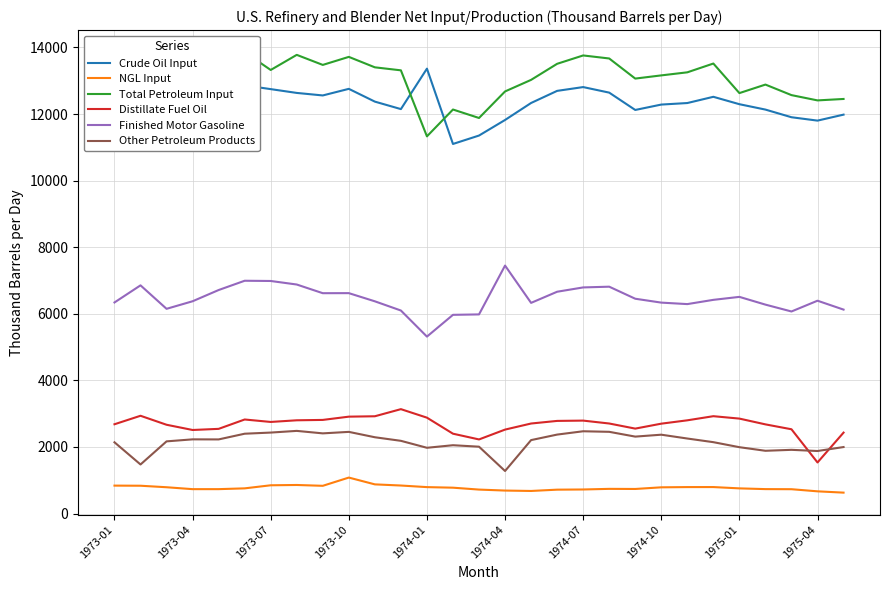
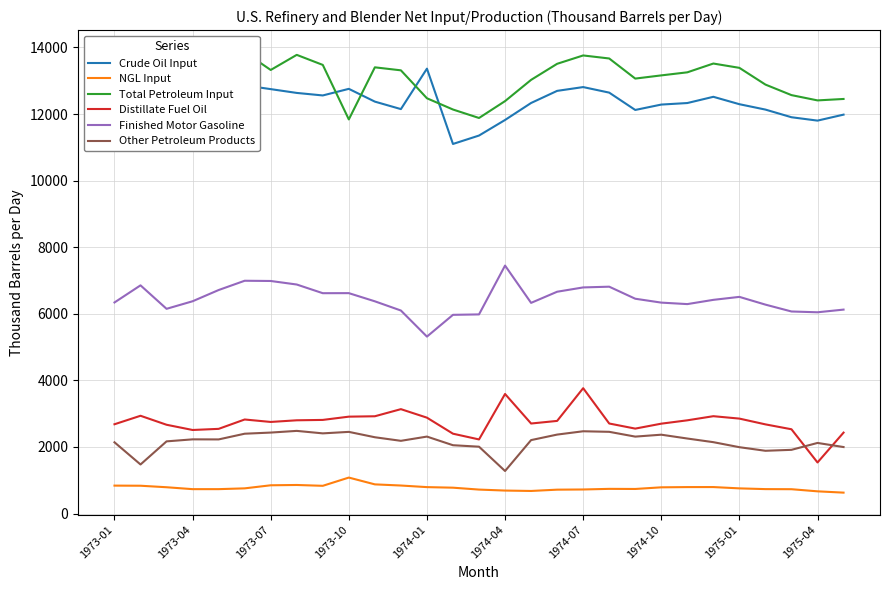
  {
    "Crude Oil Input": {
      "1973-07": 12700,
      "1973-10": 12800,
      "1974-01": 13400,
      "1974-04": 11800,
      "1974-07": 12800,
      "1974-10": 12300,
      "1975-01": 12300,
      "1975-04": 11800
    },
    "NGL Input": {
      "1973-01": 800,
      "1973-04": 700,
      "1973-07": 800,
      "1973-10": 1100,
      "1974-01": 800,
      "1974-04": 700,
      "1974-07": 700,
      "1974-10": 800,
      "1975-01": 800,
      "1975-04": 700
    },
    "Total Petroleum Input": {
      "1973-07": 13300,
-     "1973-10": 13700,
-     "1974-01": 11300,
-     "1974-04": 12700,
+     "1973-10": 11800,
+     "1974-01": 12500,
+     "1974-04": 12400,
      "1974-07": 13800,
      "1974-10": 13200,
-     "1975-01": 12600,
+     "1975-01": 13400,
      "1975-04": 12400
    },
    "Distillate Fuel Oil": {
      "1973-01": 2700,
      "1973-04": 2500,
      "1973-07": 2800,
      "1973-10": 2900,
      "1974-01": 2900,
-     "1974-04": 2500,
-     "1974-07": 2800,
+     "1974-04": 3600,
+     "1974-07": 3800,
      "1974-10": 2700,
      "1975-01": 2900,
      "1975-04": 1500
    },
    "Finished Motor Gasoline": {
      "1973-01": 6300,
      "1973-04": 6400,
      "1973-07": 7000,
      "1973-10": 6600,
      "1974-01": 5300,
      "1974-04": 7400,
      "1974-07": 6800,
      "1974-10": 6300,
      "1975-01": 6500,
-     "1975-04": 6400
+     "1975-04": 6000
    },
    "Other Petroleum Products": {
      "1973-01": 2100,
      "1973-04": 2200,
      "1973-07": 2400,
      "1973-10": 2500,
-     "1974-01": 2000,
+     "1974-01": 2300,
      "1974-04": 1300,
      "1974-07": 2500,
      "1974-10": 2400,
      "1975-01": 2000,
-     "1975-04": 1900
+     "1975-04": 2100
    }
  }
